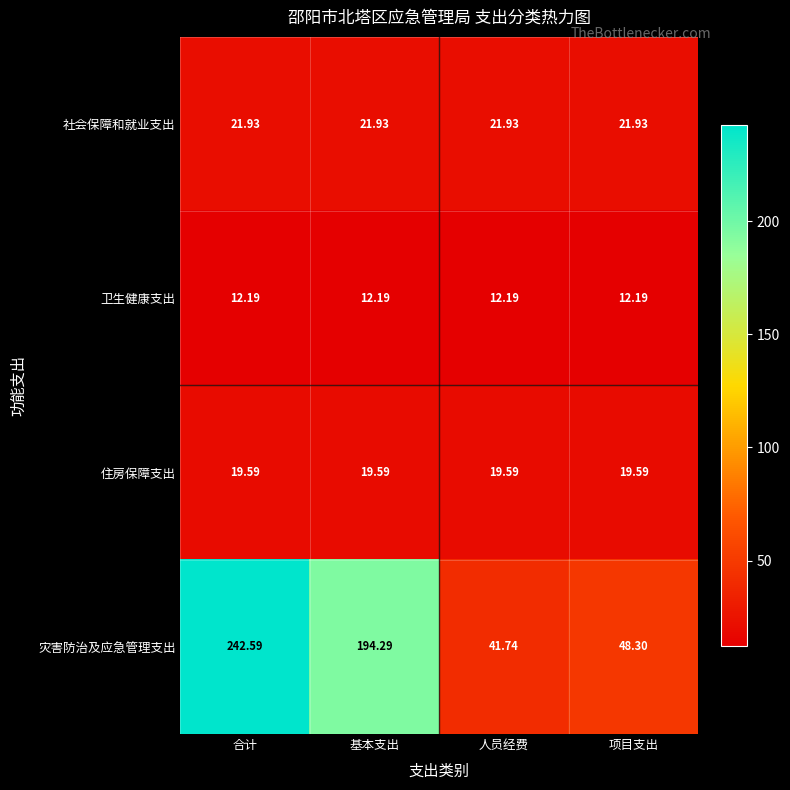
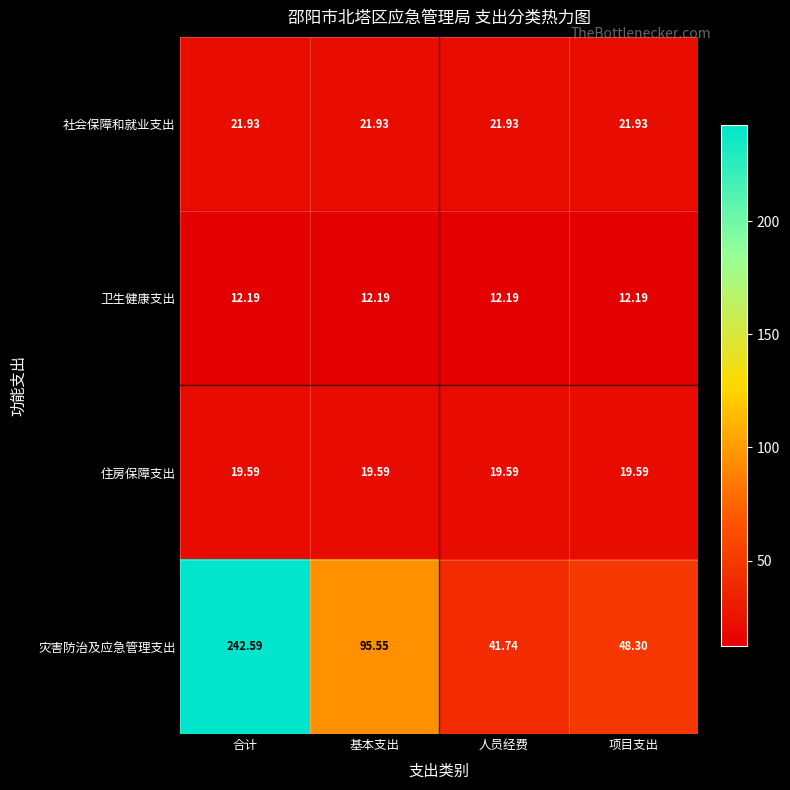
  {
    "社会保障和就业支出": {
      "合计": 21.93,
      "基本支出": 21.93,
      "人员经费": 21.93,
      "项目支出": 21.93
    },
    "卫生健康支出": {
      "合计": 12.19,
      "基本支出": 12.19,
      "人员经费": 12.19,
      "项目支出": 12.19
    },
    "住房保障支出": {
      "合计": 19.59,
      "基本支出": 19.59,
      "人员经费": 19.59,
      "项目支出": 19.59
    },
    "灾害防治及应急管理支出": {
      "合计": 242.59,
-     "基本支出": 194.29,
+     "基本支出": 95.55,
      "人员经费": 41.74,
      "项目支出": 48.30
    }
  }
